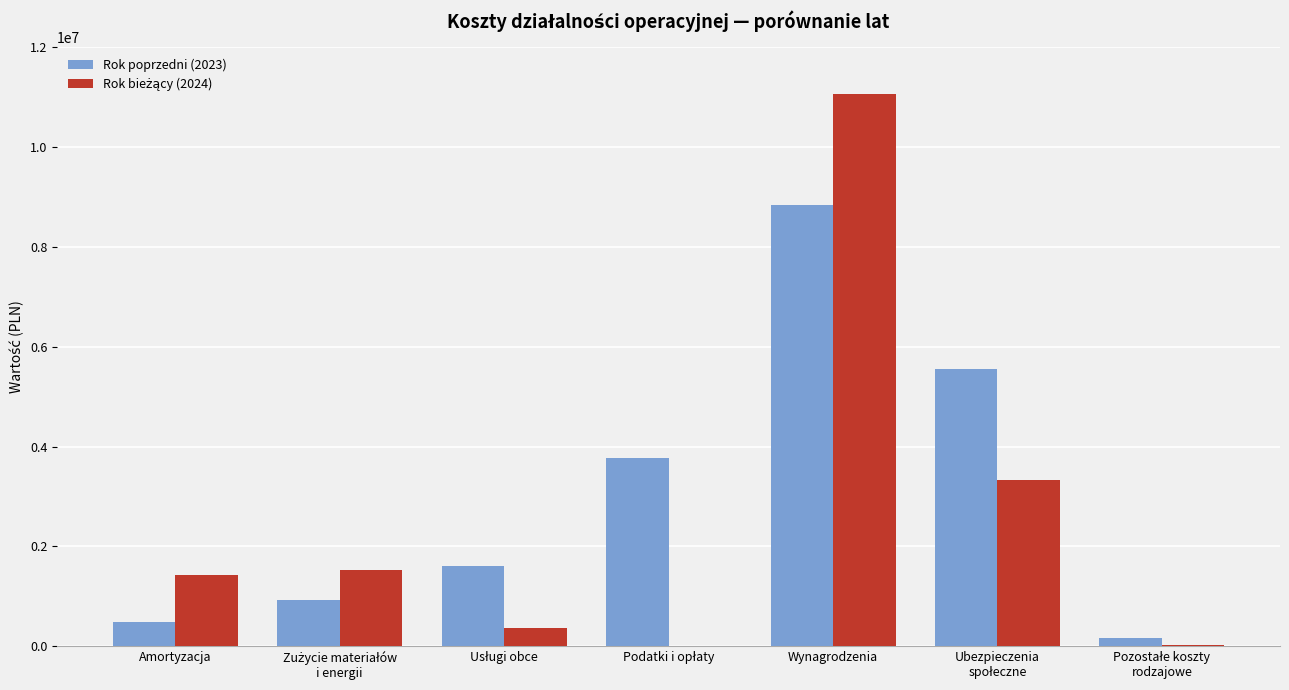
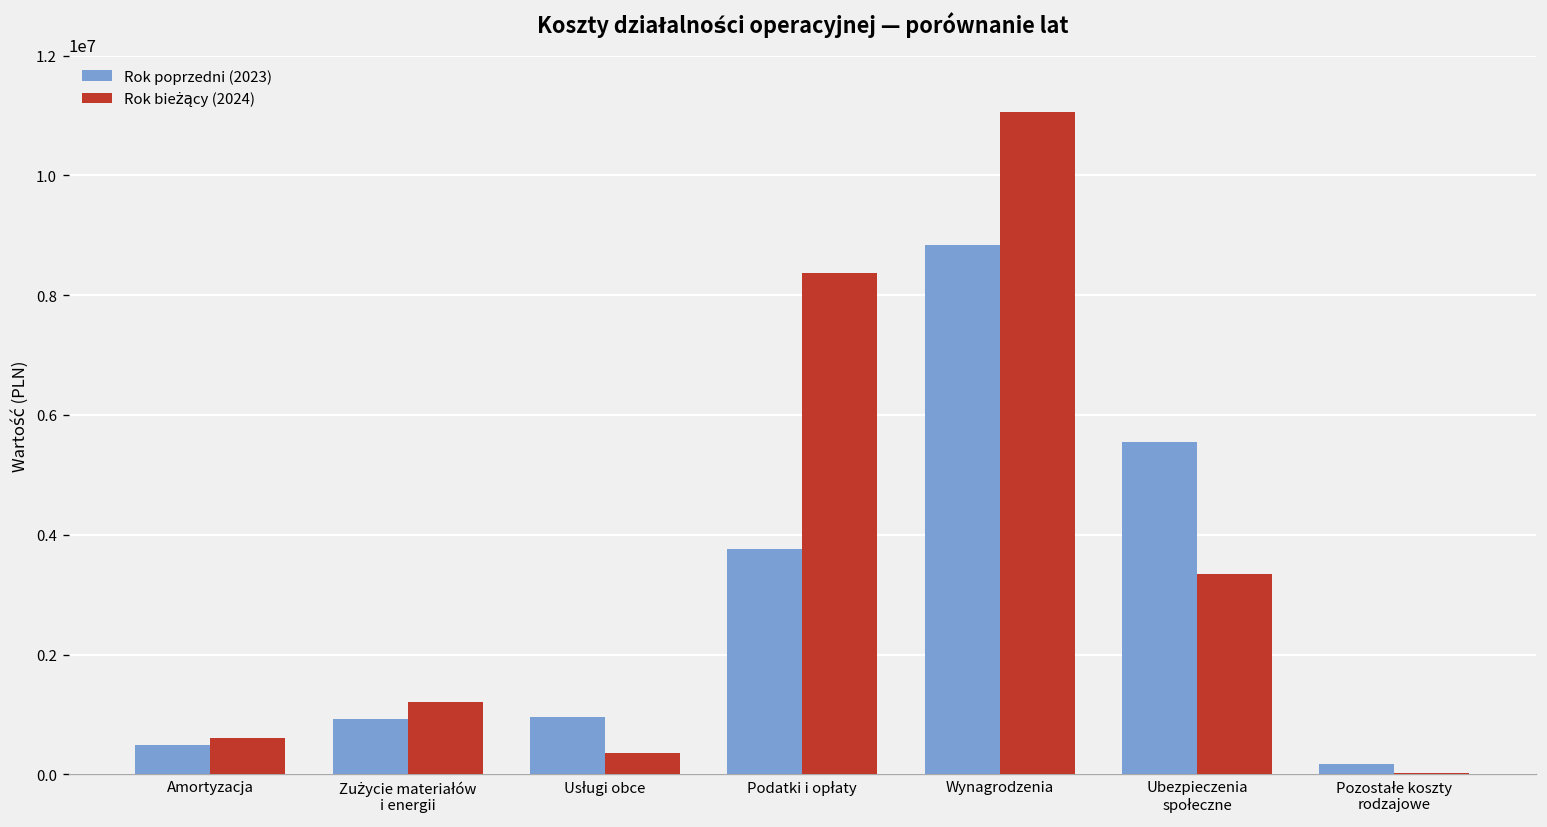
  {
    "Rok poprzedni (2023)": {
      "Amortyzacja": 500000,
      "Zużycie materiałów i energii": 900000,
-     "Usługi obce": 1600000,
+     "Usługi obce": 1000000,
      "Podatki i opłaty": 3800000,
      "Wynagrodzenia": 8800000,
      "Ubezpieczenia społeczne": 5600000,
      "Pozostałe koszty rodzajowe": 200000
    },
    "Rok bieżący (2024)": {
-     "Amortyzacja": 1400000,
-     "Zużycie materiałów i energii": 1500000,
+     "Amortyzacja": 600000,
+     "Zużycie materiałów i energii": 1200000,
      "Usługi obce": 400000,
-     "Podatki i opłaty": 0,
+     "Podatki i opłaty": 8400000,
      "Wynagrodzenia": 11100000,
      "Ubezpieczenia społeczne": 3300000
    }
  }
